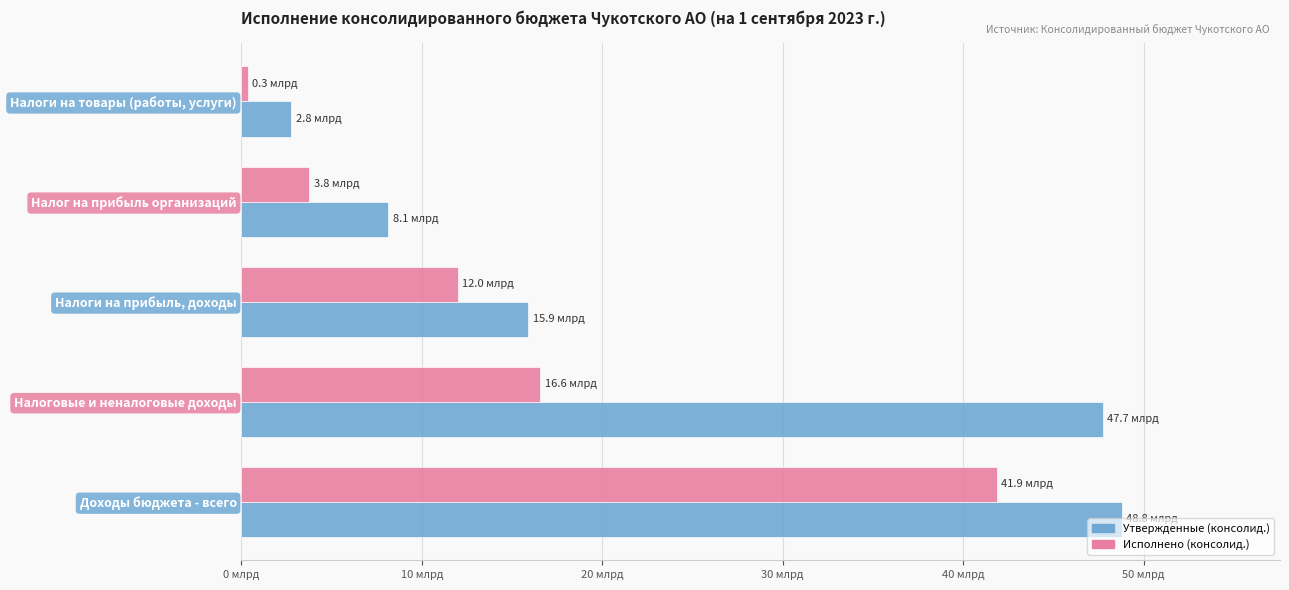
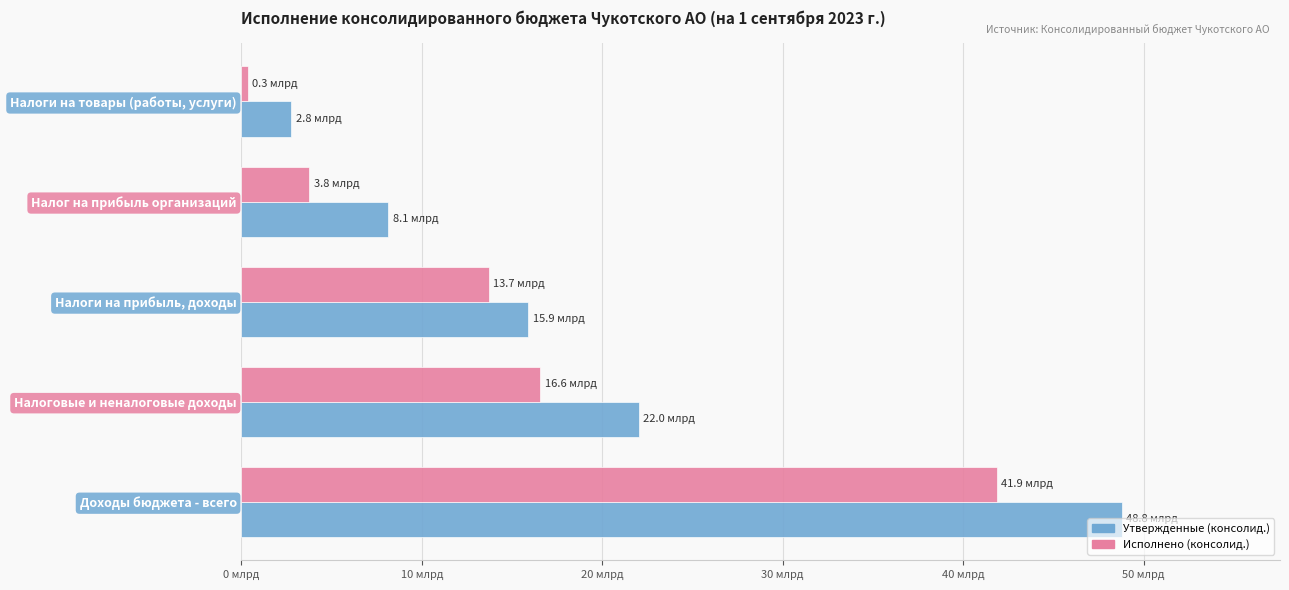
  {
    "Утвержденные (консолид.)": {
-     "Налоговые и неналоговые доходы": 47.7
+     "Налоговые и неналоговые доходы": 22.0
    },
    "Исполнено (консолид.)": {
-     "Налоги на прибыль, доходы": 12.0
+     "Налоги на прибыль, доходы": 13.7
    }
  }
